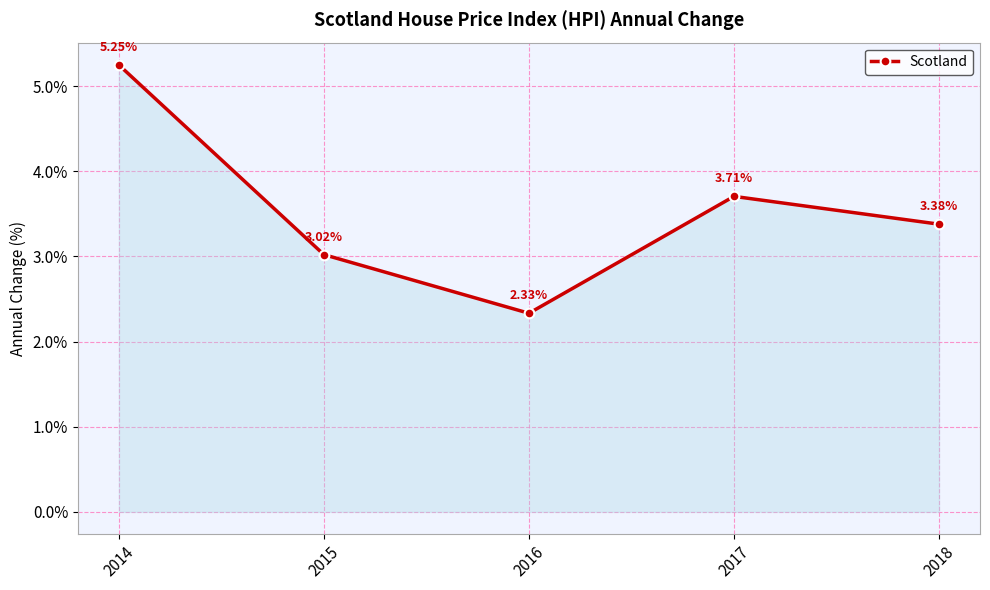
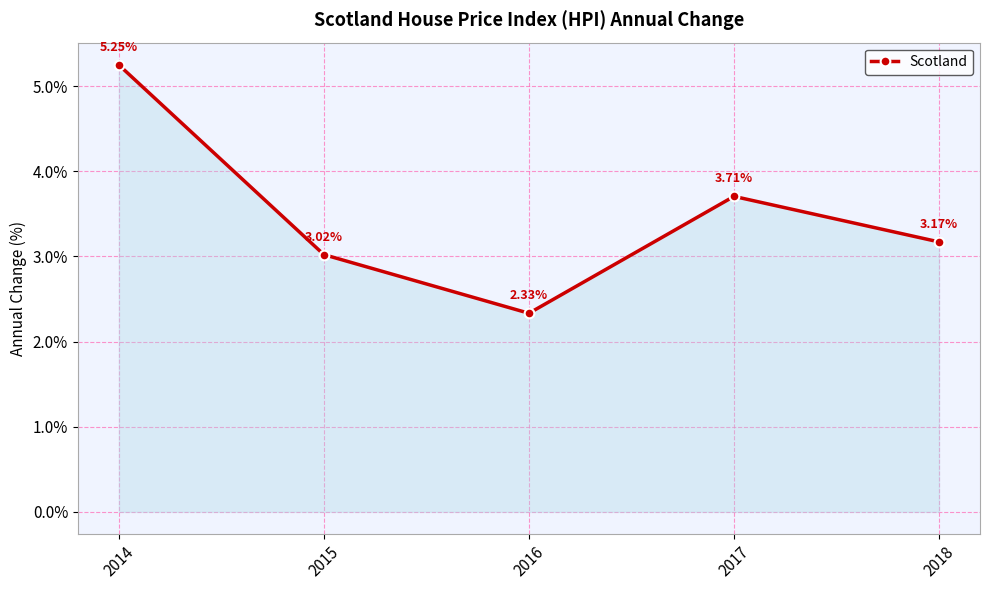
  {
    "2014": "5.25%",
    "2015": "3.02%",
    "2016": "2.33%",
    "2017": "3.71%",
-   "2018": "3.38%"
+   "2018": "3.17%"
  }
